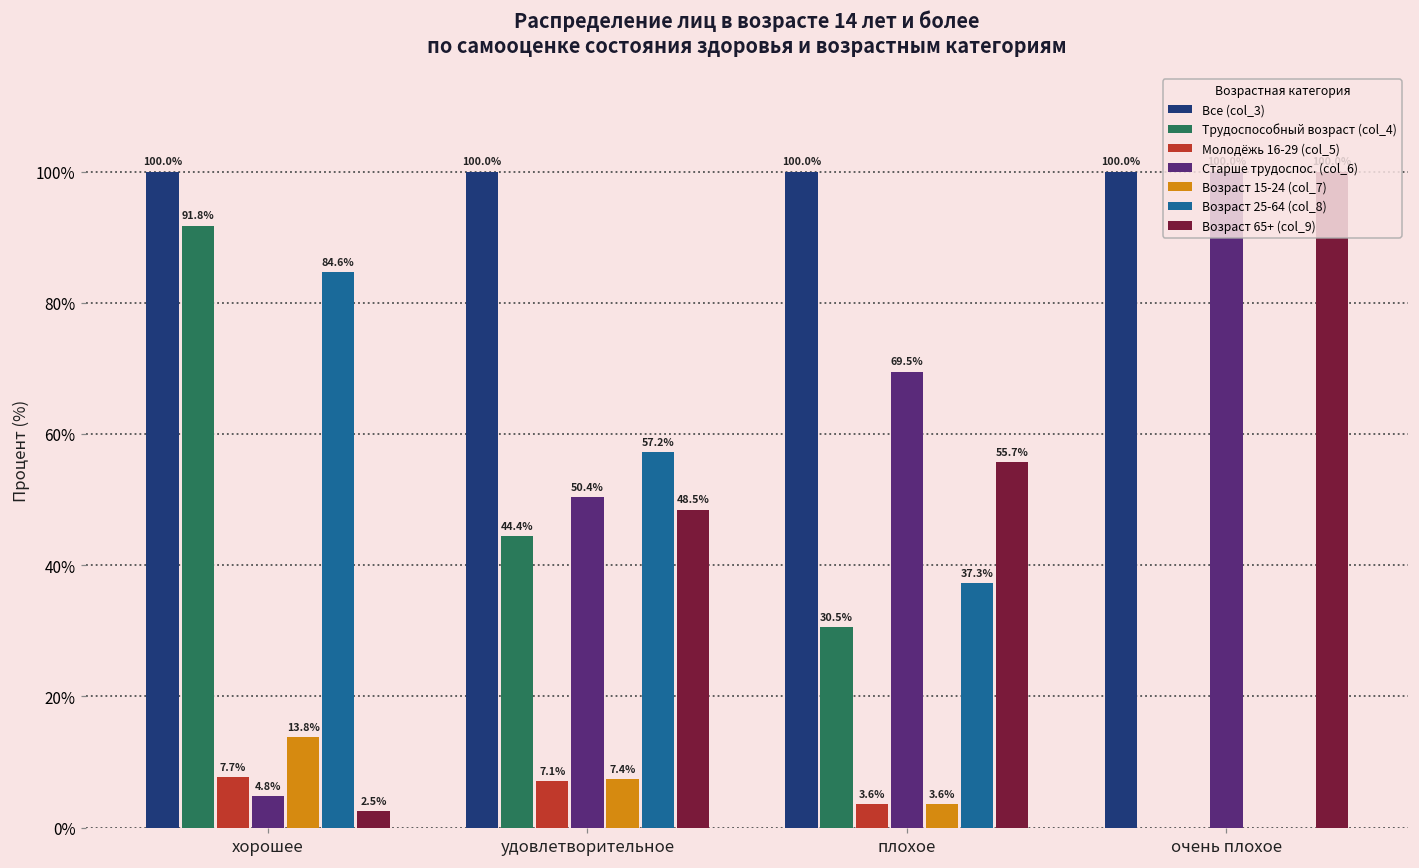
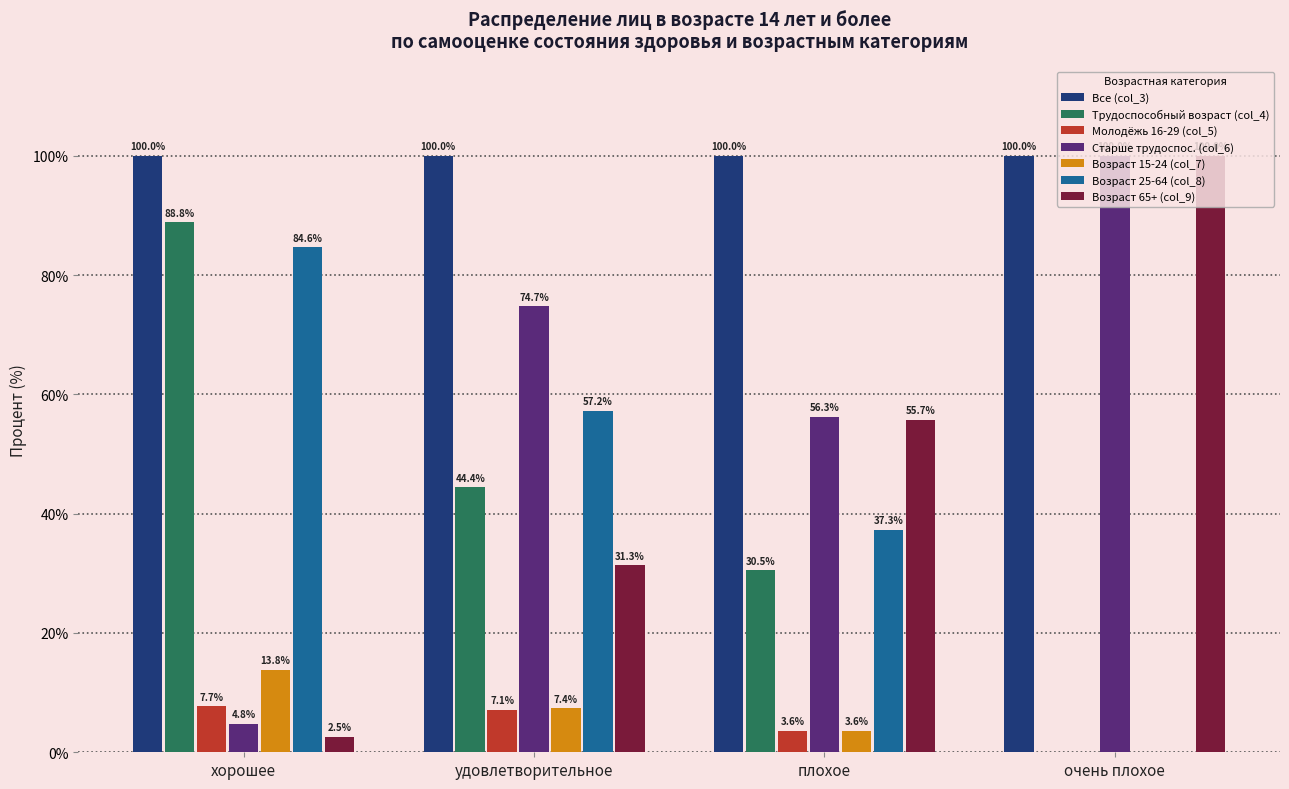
  {
    "Трудоспособный возраст (col_4)": {
-     "хорошее": "91.8%",
+     "хорошее": "88.8%",
      "удовлетворительное": "44.4%",
      "плохое": "30.5%"
    },
    "Молодёжь 16-29 (col_5)": {
      "хорошее": "7.7%",
      "удовлетворительное": "7.1%",
      "плохое": "3.6%"
    },
    "Старше трудоспос. (col_6)": {
      "хорошее": "4.8%",
-     "удовлетворительное": "50.4%",
-     "плохое": "69.5%"
+     "удовлетворительное": "74.7%",
+     "плохое": "56.3%"
    },
    "Возраст 15-24 (col_7)": {
      "хорошее": "13.8%",
      "удовлетворительное": "7.4%",
      "плохое": "3.6%"
    },
    "Возраст 65+ (col_9)": {
      "хорошее": "2.5%",
-     "удовлетворительное": "48.5%",
+     "удовлетворительное": "31.3%",
      "плохое": "55.7%"
    }
  }
